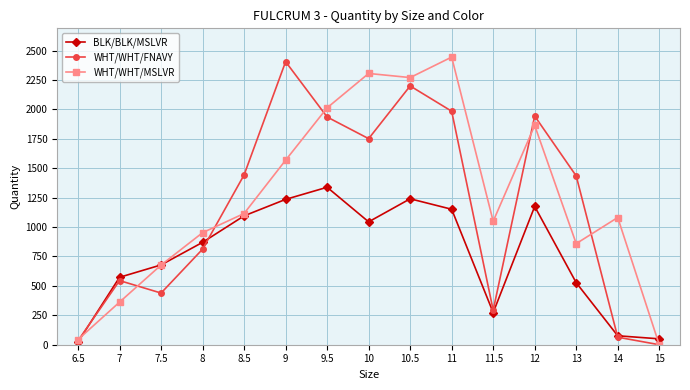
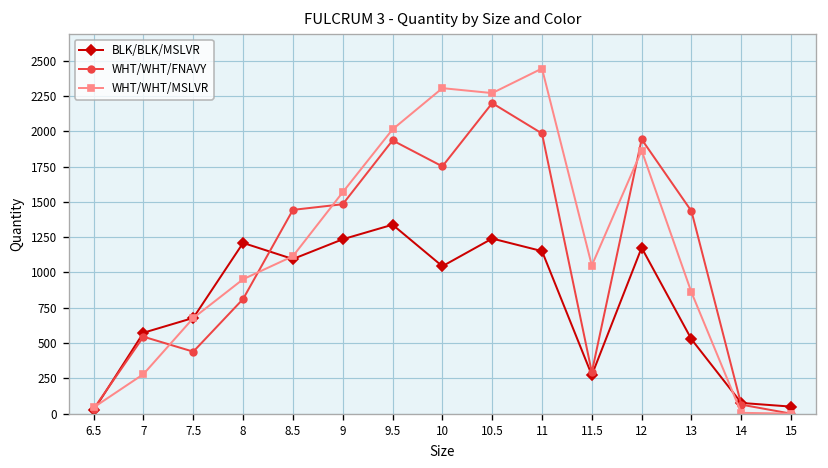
  {
    "BLK/BLK/MSLVR": {
      "7": 570,
-     "8": 870,
+     "8": 1210,
      "9": 1240,
      "9.5": 1340,
      "10": 1040,
      "10.5": 1240,
      "11": 1150,
      "12": 1180,
      "13": 530,
      "15": 50
    },
    "WHT/WHT/FNAVY": {
      "7": 550,
      "7.5": 440,
      "8": 810,
      "8.5": 1440,
-     "9": 2410,
+     "9": 1480,
      "9.5": 1940,
      "10": 1750,
      "10.5": 2200,
      "11": 1980,
      "12": 1940,
      "13": 1430
    },
    "WHT/WHT/MSLVR": {
-     "7": 360,
+     "7": 280,
      "8": 950,
      "9": 1570,
      "9.5": 2010,
      "10": 2310,
      "10.5": 2270,
      "11": 2440,
      "11.5": 1050,
      "12": 1860,
      "13": 860,
-     "14": 1080
+     "14": 10
    }
  }
